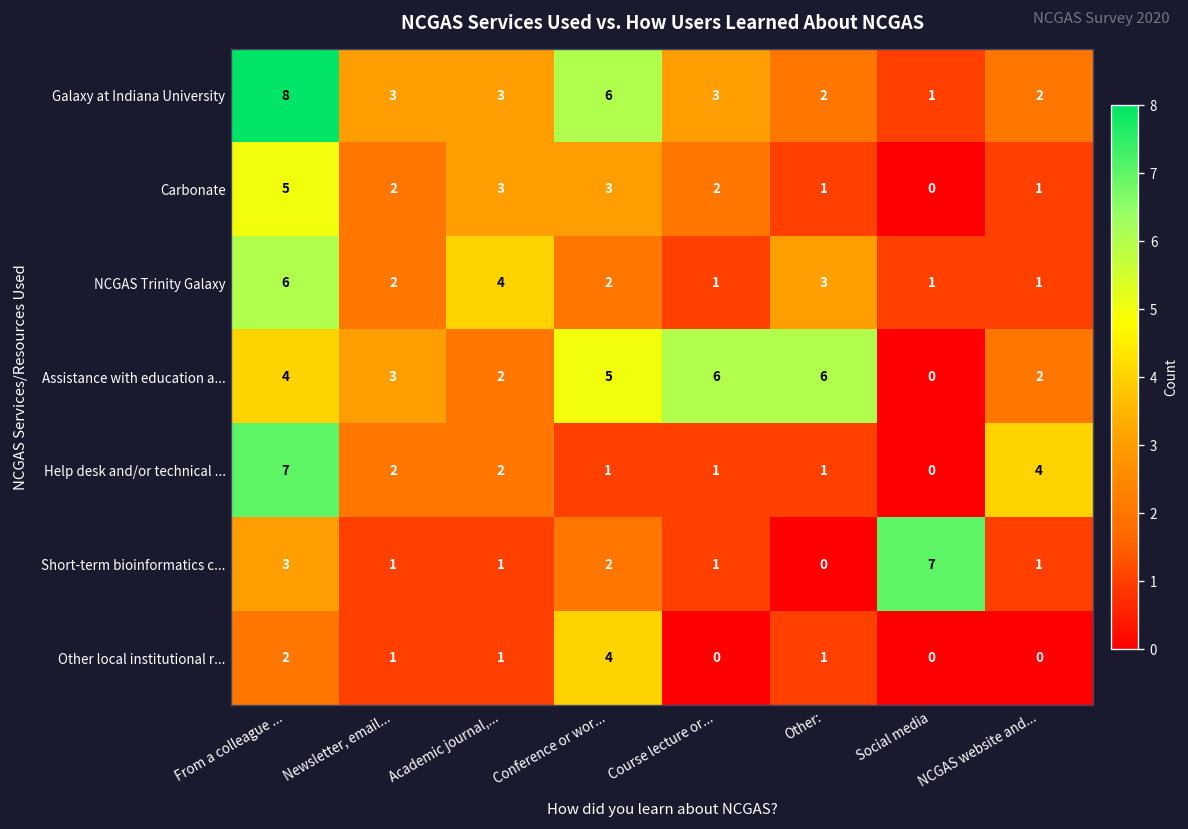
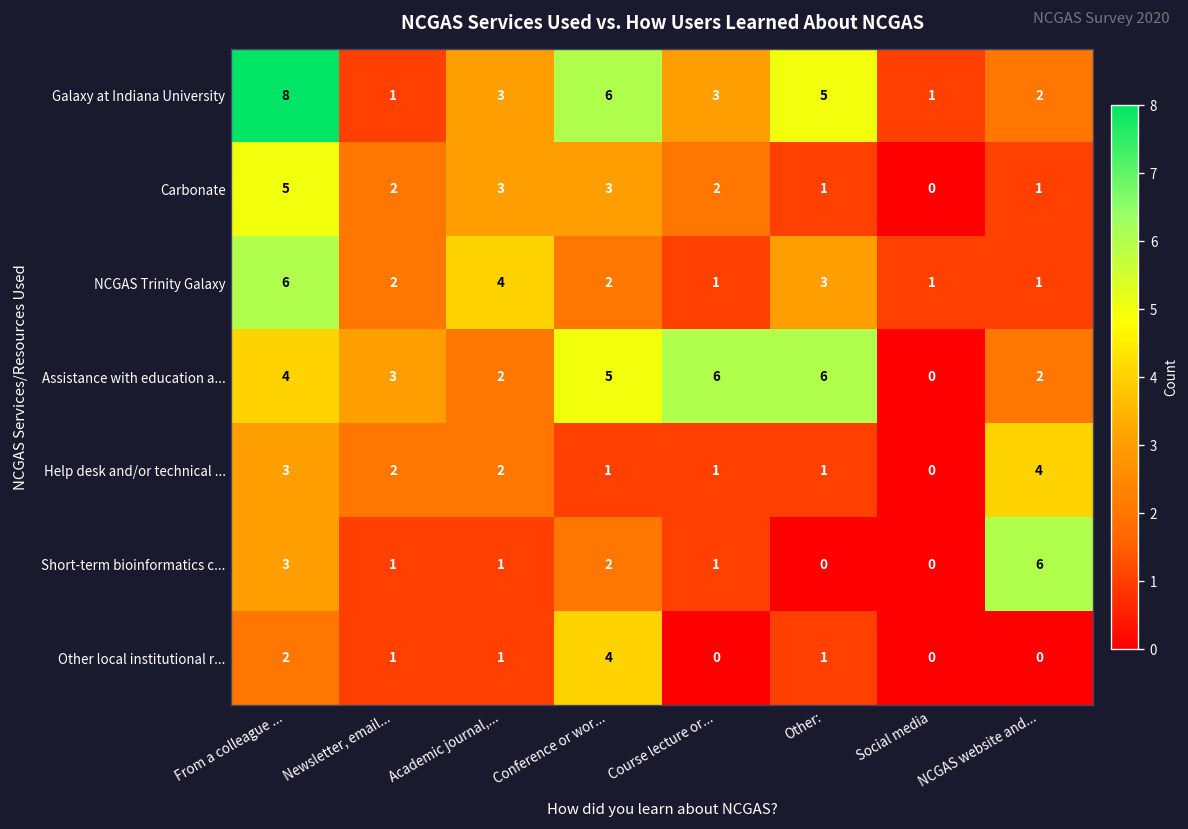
  {
    "Galaxy at Indiana University": {
      "From a colleague ...": 8,
-     "Newsletter, email...": 3,
+     "Newsletter, email...": 1,
      "Academic journal,...": 3,
      "Conference or wor...": 6,
      "Course lecture or...": 3,
-     "Other:": 2,
+     "Other:": 5,
      "Social media": 1,
      "NCGAS website and...": 2
    },
    "Carbonate": {
      "From a colleague ...": 5,
      "Newsletter, email...": 2,
      "Academic journal,...": 3,
      "Conference or wor...": 3,
      "Course lecture or...": 2,
      "Other:": 1,
      "Social media": 0,
      "NCGAS website and...": 1
    },
    "NCGAS Trinity Galaxy": {
      "From a colleague ...": 6,
      "Newsletter, email...": 2,
      "Academic journal,...": 4,
      "Conference or wor...": 2,
      "Course lecture or...": 1,
      "Other:": 3,
      "Social media": 1,
      "NCGAS website and...": 1
    },
    "Assistance with education a...": {
      "From a colleague ...": 4,
      "Newsletter, email...": 3,
      "Academic journal,...": 2,
      "Conference or wor...": 5,
      "Course lecture or...": 6,
      "Other:": 6,
      "Social media": 0,
      "NCGAS website and...": 2
    },
    "Help desk and/or technical ...": {
-     "From a colleague ...": 7,
+     "From a colleague ...": 3,
      "Newsletter, email...": 2,
      "Academic journal,...": 2,
      "Conference or wor...": 1,
      "Course lecture or...": 1,
      "Other:": 1,
      "Social media": 0,
      "NCGAS website and...": 4
    },
    "Short-term bioinformatics c...": {
      "From a colleague ...": 3,
      "Newsletter, email...": 1,
      "Academic journal,...": 1,
      "Conference or wor...": 2,
      "Course lecture or...": 1,
      "Other:": 0,
-     "Social media": 7,
-     "NCGAS website and...": 1
+     "Social media": 0,
+     "NCGAS website and...": 6
    },
    "Other local institutional r...": {
      "From a colleague ...": 2,
      "Newsletter, email...": 1,
      "Academic journal,...": 1,
      "Conference or wor...": 4,
      "Course lecture or...": 0,
      "Other:": 1,
      "Social media": 0,
      "NCGAS website and...": 0
    }
  }
